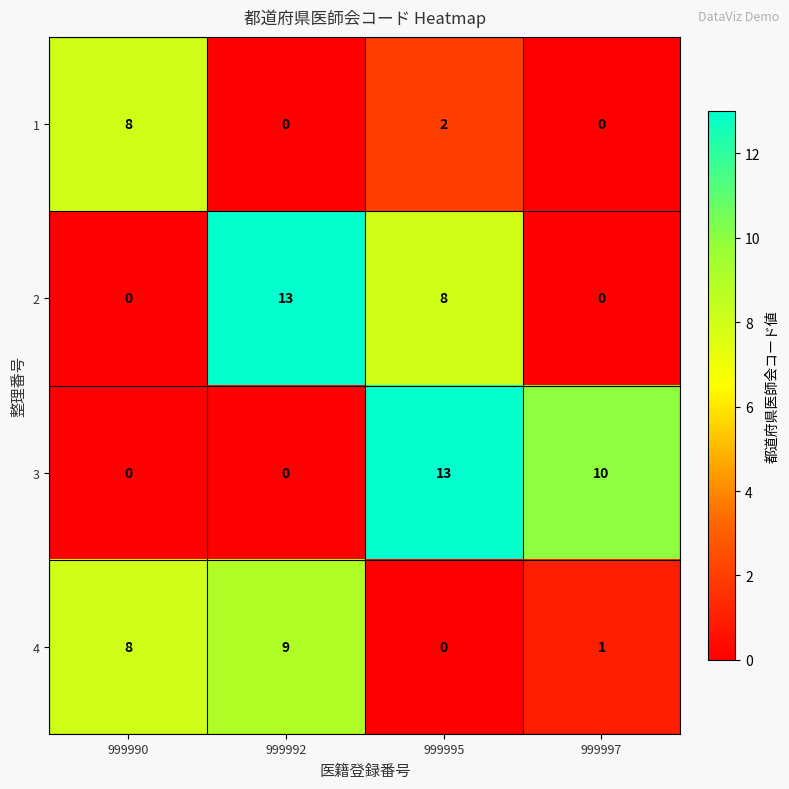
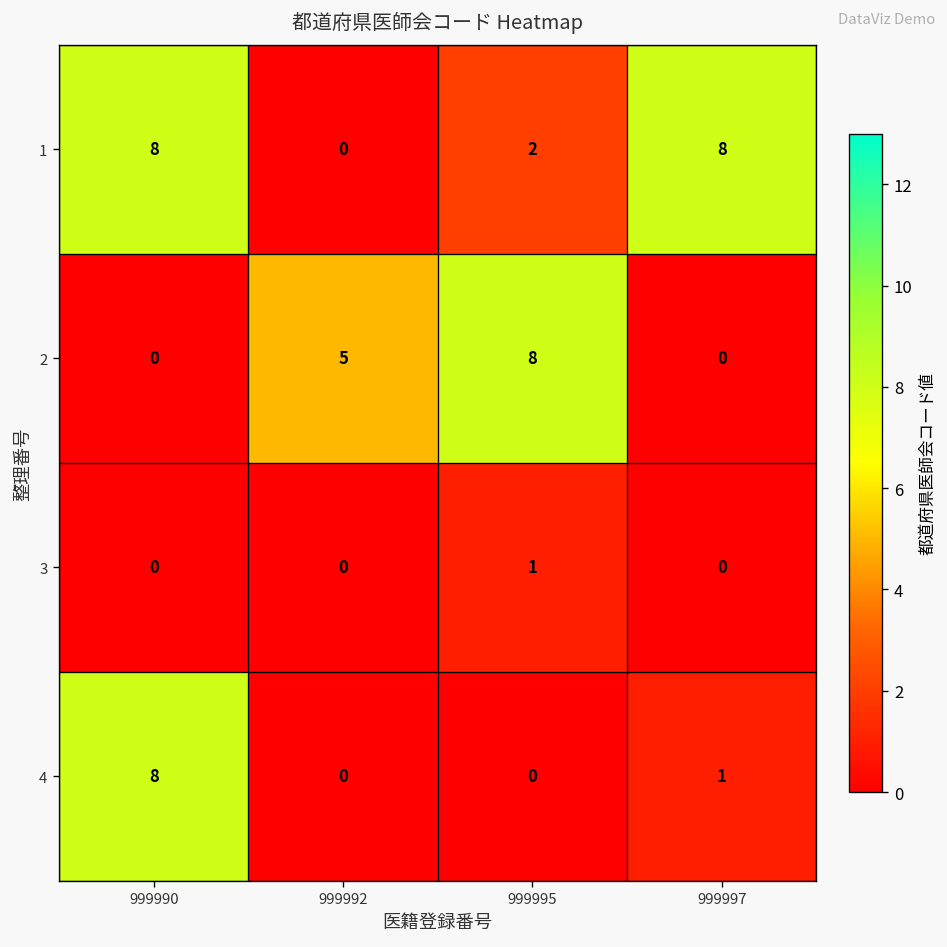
  {
    "1": {
      "999990": 8,
      "999992": 0,
      "999995": 2,
-     "999997": 0
+     "999997": 8
    },
    "2": {
      "999990": 0,
-     "999992": 13,
+     "999992": 5,
      "999995": 8,
      "999997": 0
    },
    "3": {
      "999990": 0,
      "999992": 0,
-     "999995": 13,
-     "999997": 10
+     "999995": 1,
+     "999997": 0
    },
    "4": {
      "999990": 8,
-     "999992": 9,
+     "999992": 0,
      "999995": 0,
      "999997": 1
    }
  }
